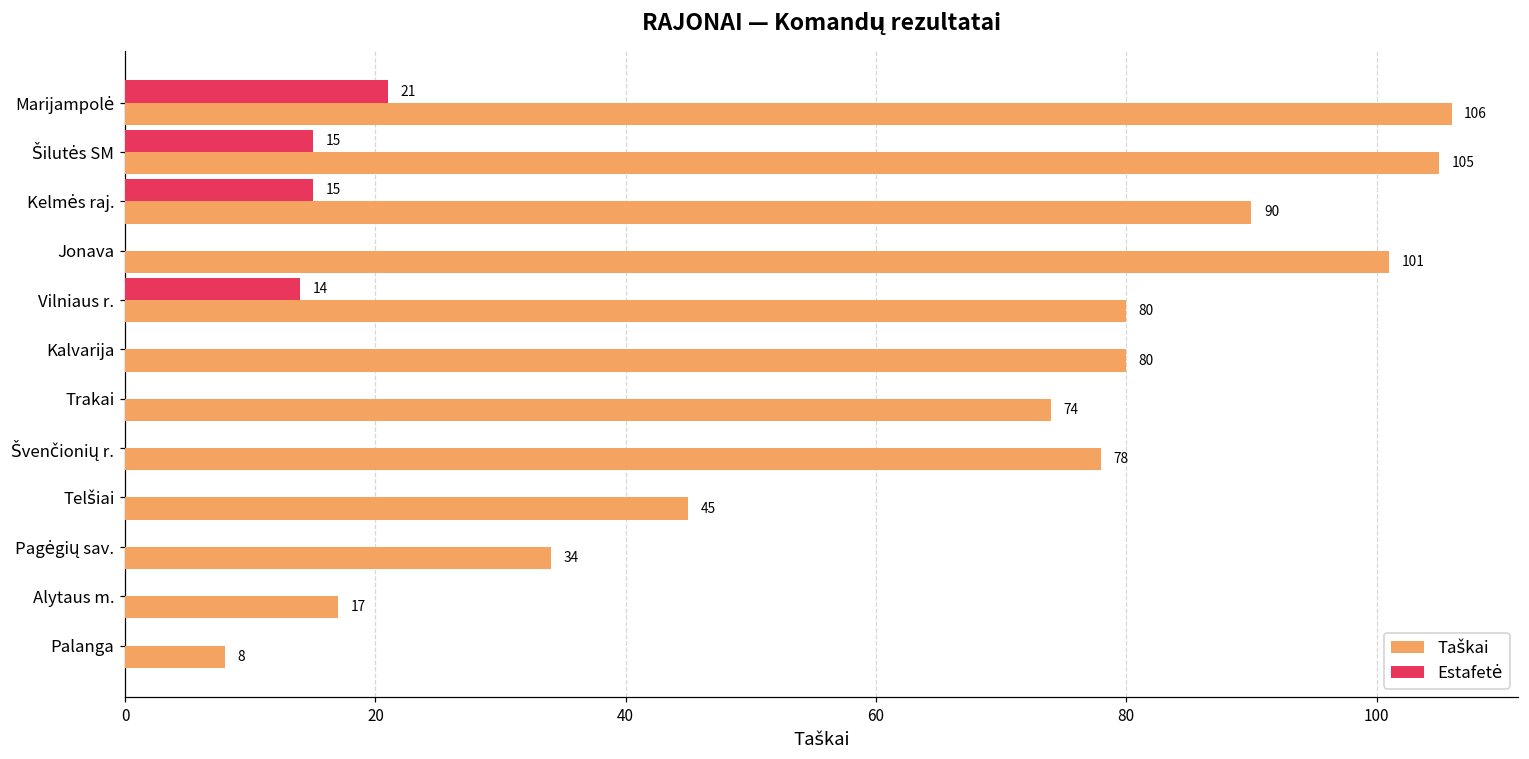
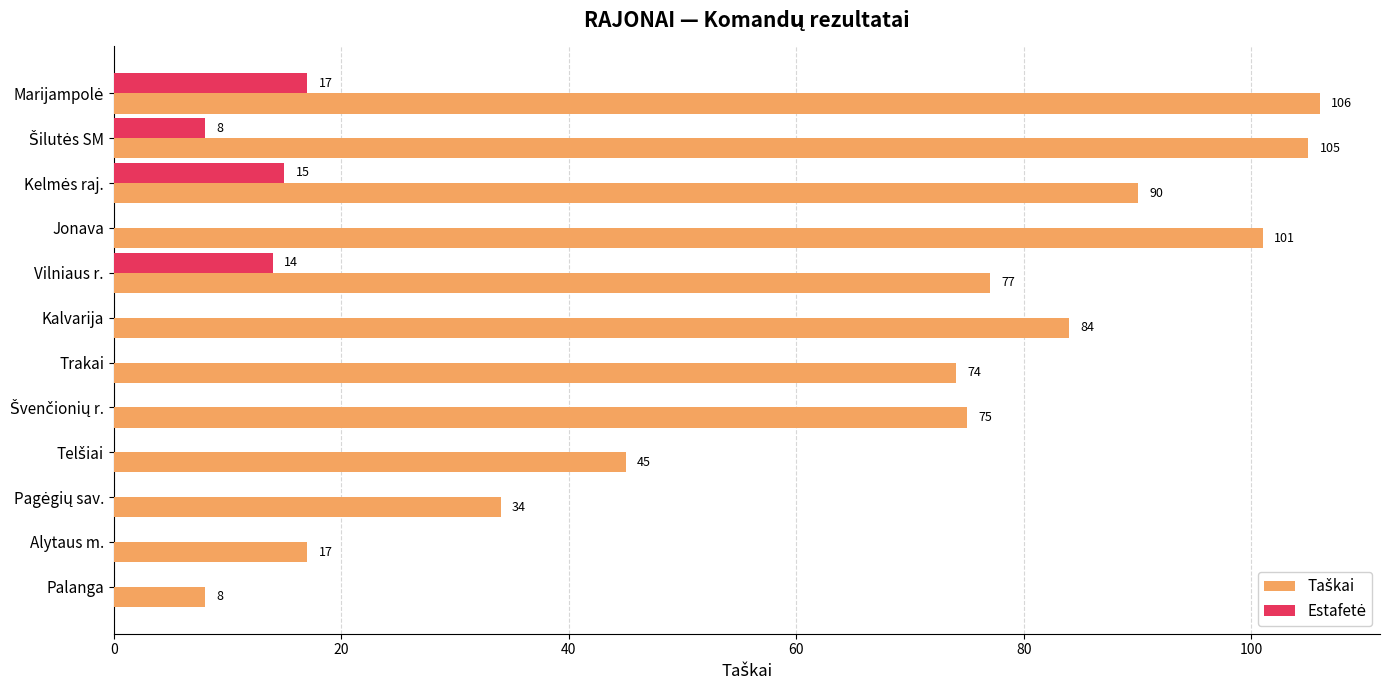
  {
    "Taškai": {
      "Marijampolė": 106,
      "Šilutės SM": 105,
      "Kelmės raj.": 90,
      "Jonava": 101,
-     "Vilniaus r.": 80,
-     "Kalvarija": 80,
+     "Vilniaus r.": 77,
+     "Kalvarija": 84,
      "Trakai": 74,
-     "Švenčionių r.": 78,
+     "Švenčionių r.": 75,
      "Telšiai": 45,
      "Pagėgių sav.": 34,
      "Alytaus m.": 17,
      "Palanga": 8
    },
    "Estafetė": {
-     "Marijampolė": 21,
-     "Šilutės SM": 15,
+     "Marijampolė": 17,
+     "Šilutės SM": 8,
      "Kelmės raj.": 15,
      "Vilniaus r.": 14
    }
  }
